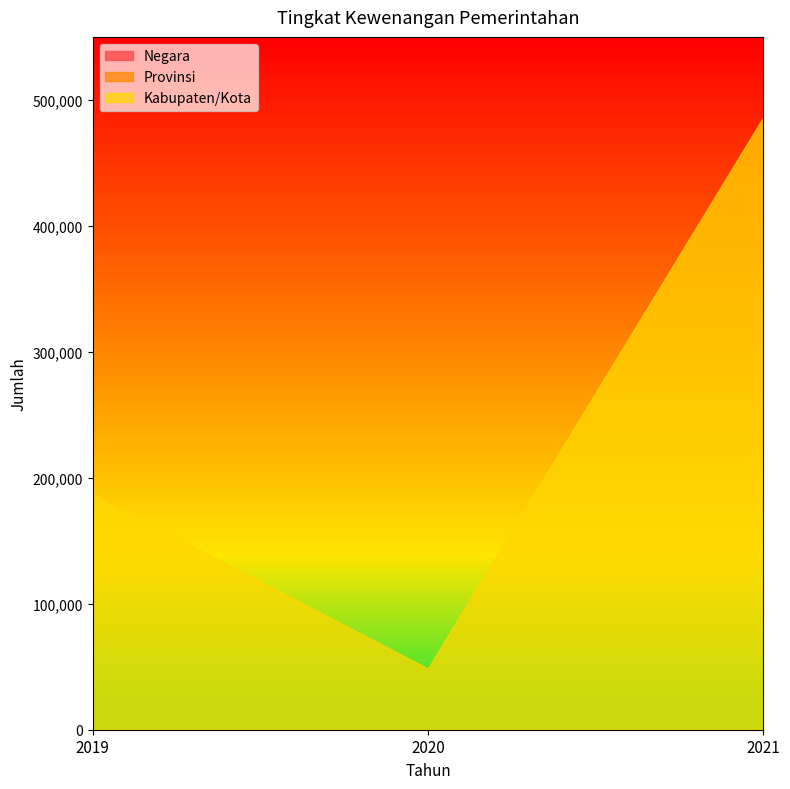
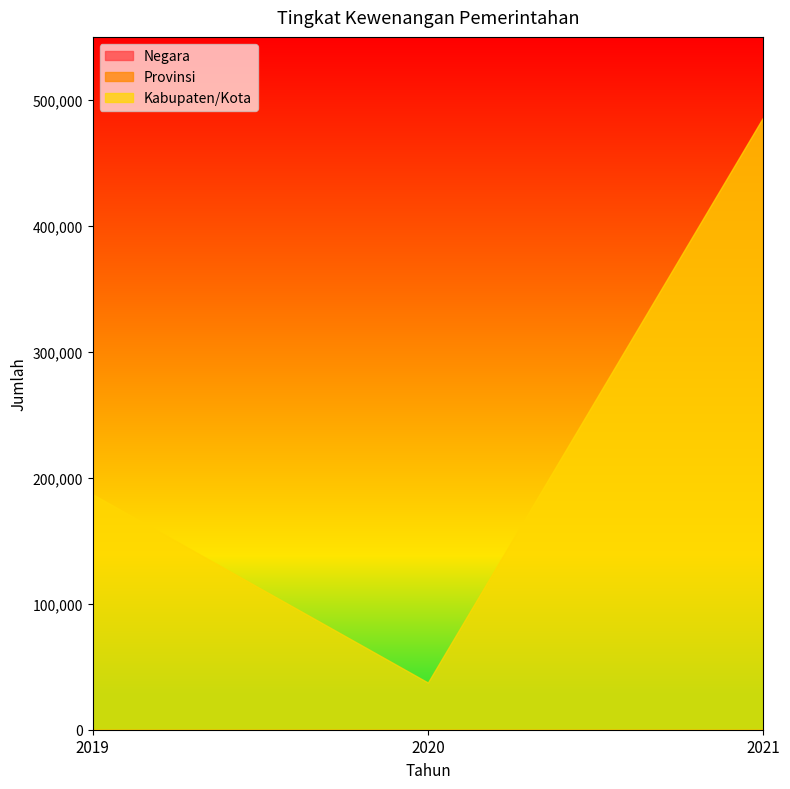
  {
    "Provinsi": {
      "2019": "0",
      "2020": "0",
      "2021": "0"
    },
    "Kabupaten/Kota": {
      "2019": "187,000",
-     "2020": "49,000",
+     "2020": "37,000",
      "2021": "486,000"
    }
  }
